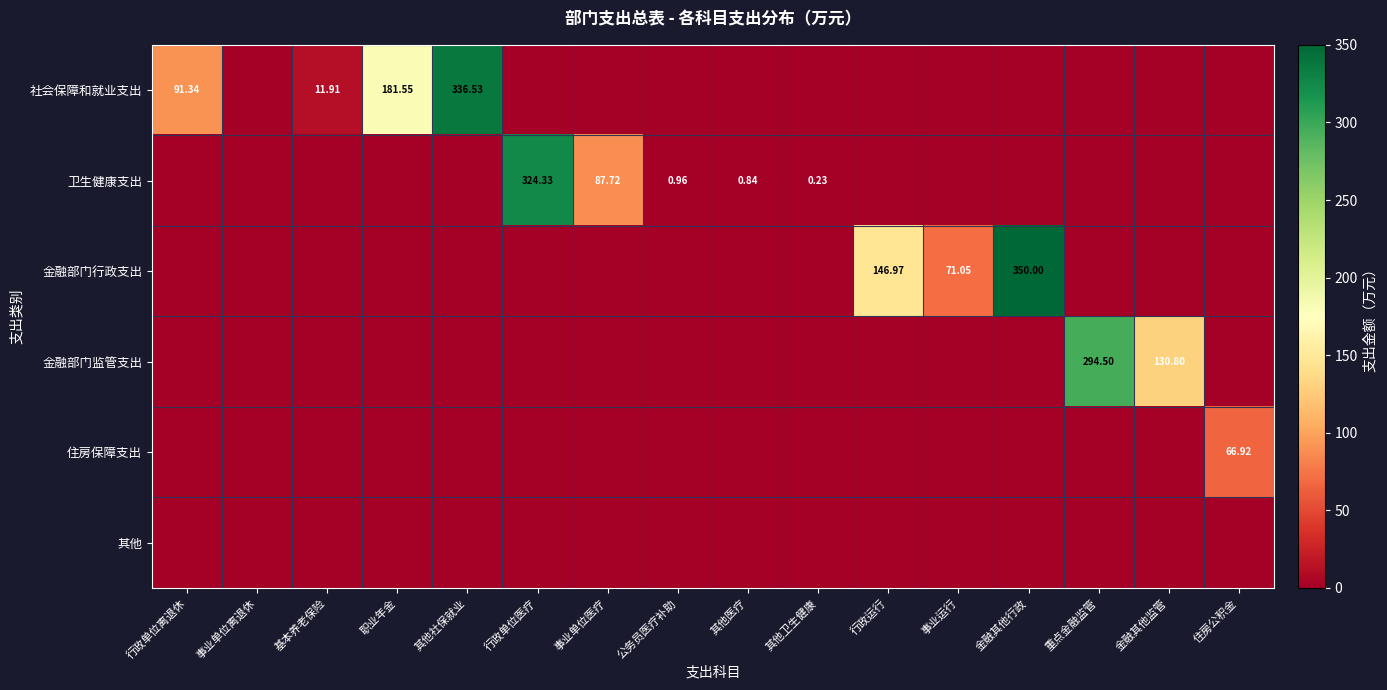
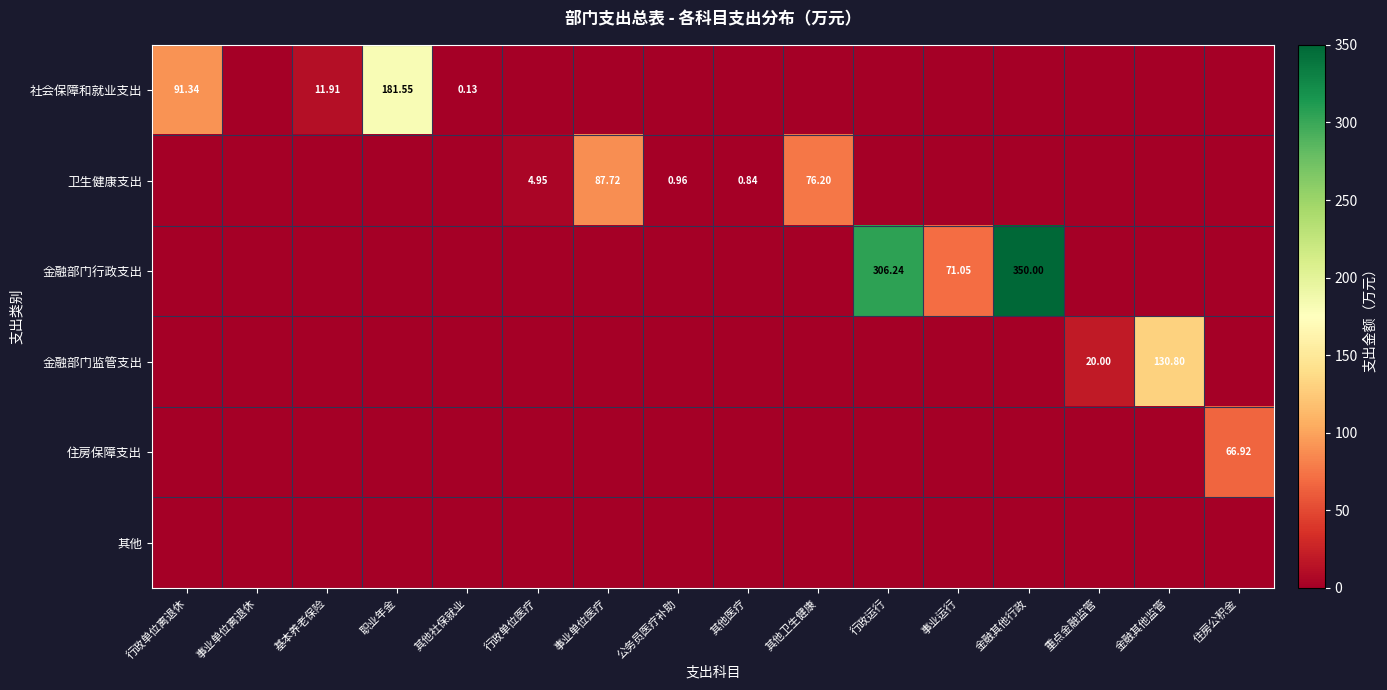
  {
    "社会保障和就业支出": {
      "行政单位离退休": 91.34,
      "基本养老保险": 11.91,
      "职业年金": 181.55,
-     "其他社保就业": 336.53
+     "其他社保就业": 0.13
    },
    "卫生健康支出": {
-     "行政单位医疗": 324.33,
+     "行政单位医疗": 4.95,
      "事业单位医疗": 87.72,
      "公务员医疗补助": 0.96,
      "其他医疗": 0.84,
-     "其他卫生健康": 0.23
+     "其他卫生健康": 76.20
    },
    "金融部门行政支出": {
-     "行政运行": 146.97,
+     "行政运行": 306.24,
      "事业运行": 71.05,
      "金融其他行政": 350.00
    },
    "金融部门监管支出": {
-     "重点金融监管": 294.50,
+     "重点金融监管": 20.00,
      "金融其他监管": 130.80
    },
    "住房保障支出": {
      "住房公积金": 66.92
    }
  }
